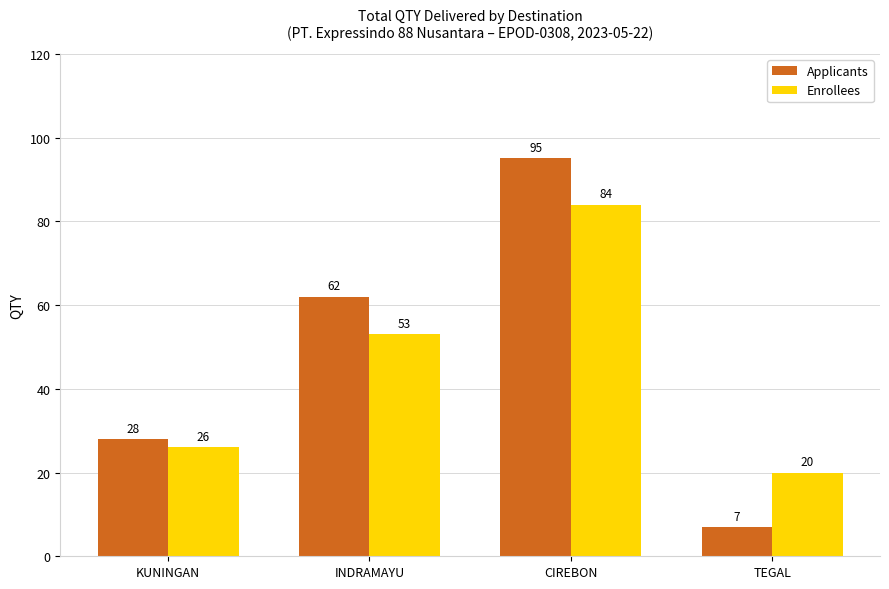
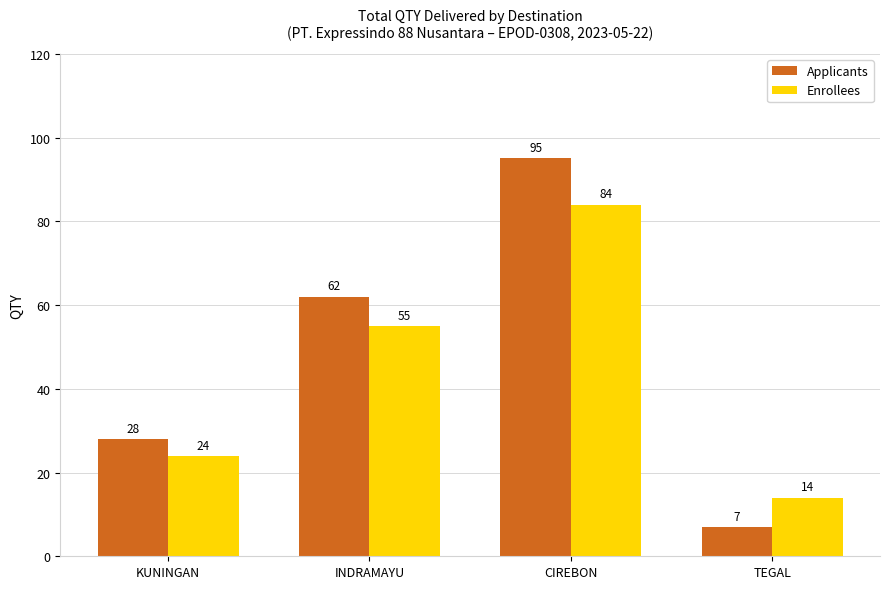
  {
    "Applicants": {
      "KUNINGAN": 28,
      "INDRAMAYU": 62,
      "CIREBON": 95,
      "TEGAL": 7
    },
    "Enrollees": {
-     "KUNINGAN": 26,
-     "INDRAMAYU": 53,
+     "KUNINGAN": 24,
+     "INDRAMAYU": 55,
      "CIREBON": 84,
-     "TEGAL": 20
+     "TEGAL": 14
    }
  }
